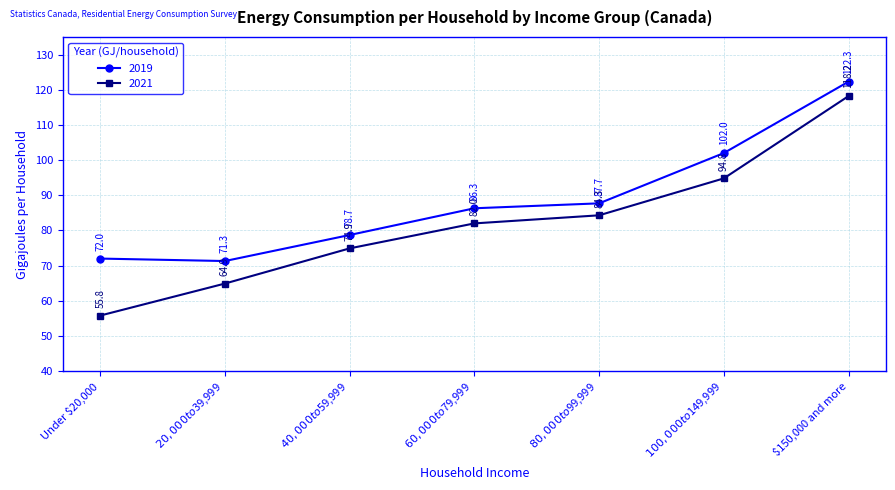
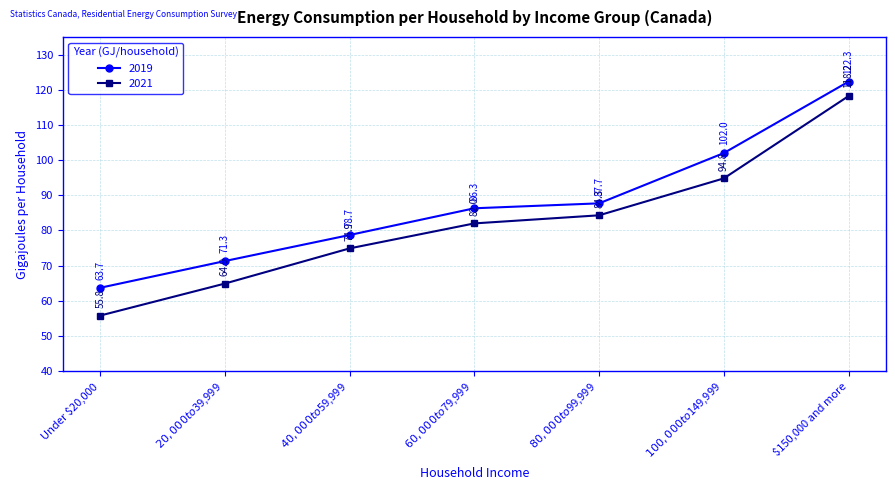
  {
    "2019": {
-     "Under $20,000": 72.0
+     "Under $20,000": 63.7
    },
    "2021": {
      "Under $20,000": 55.8
    }
  }
